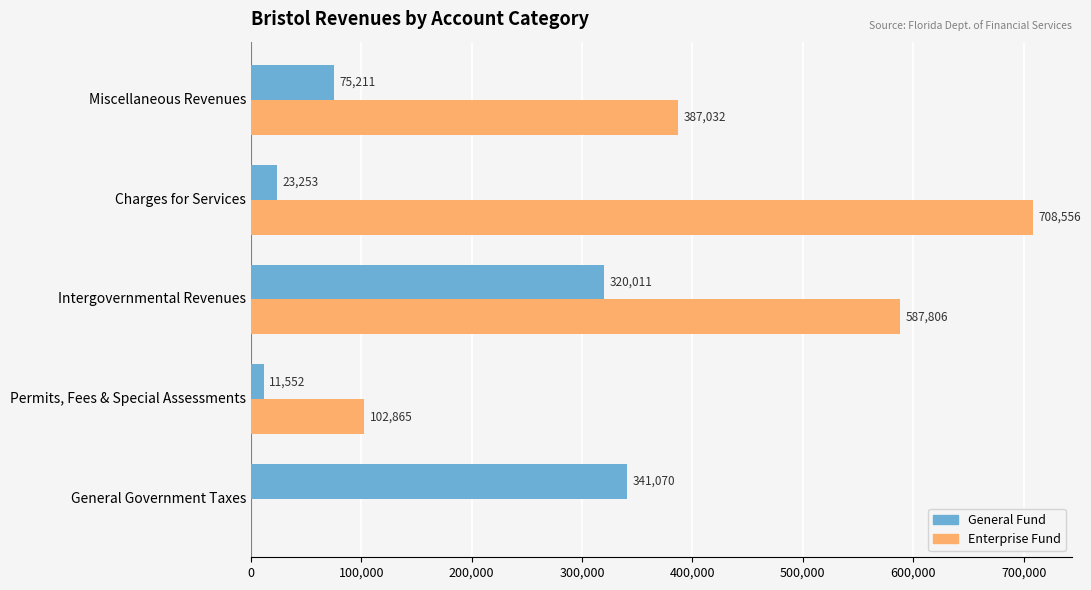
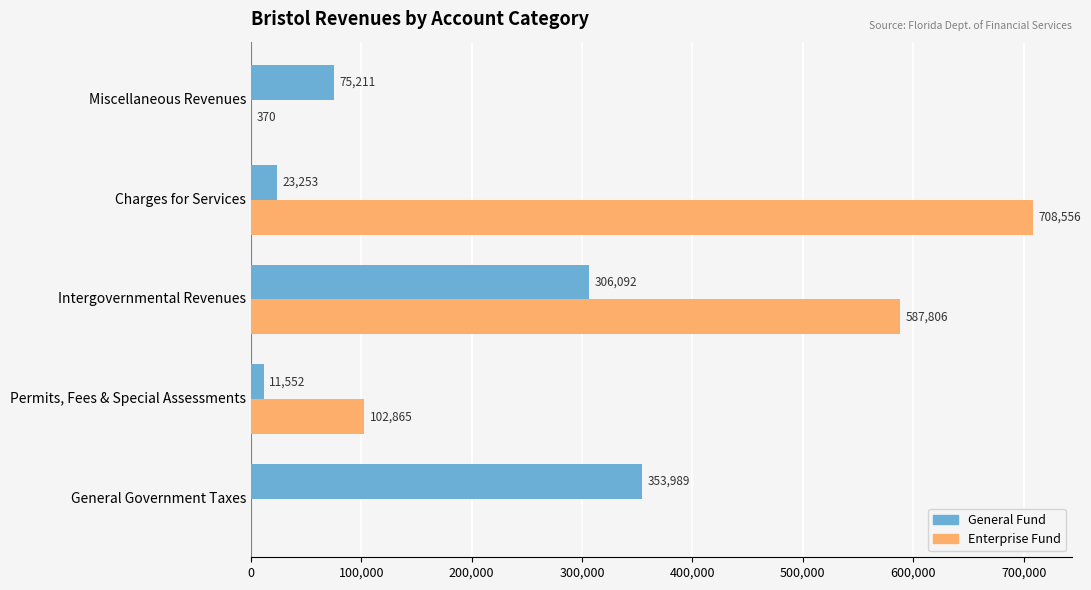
  {
    "General Fund": {
      "Miscellaneous Revenues": "75,211",
      "Charges for Services": "23,253",
-     "Intergovernmental Revenues": "320,011",
+     "Intergovernmental Revenues": "306,092",
      "Permits, Fees & Special Assessments": "11,552",
-     "General Government Taxes": "341,070"
+     "General Government Taxes": "353,989"
    },
    "Enterprise Fund": {
-     "Miscellaneous Revenues": "387,032",
+     "Miscellaneous Revenues": "370",
      "Charges for Services": "708,556",
      "Intergovernmental Revenues": "587,806",
      "Permits, Fees & Special Assessments": "102,865"
    }
  }
